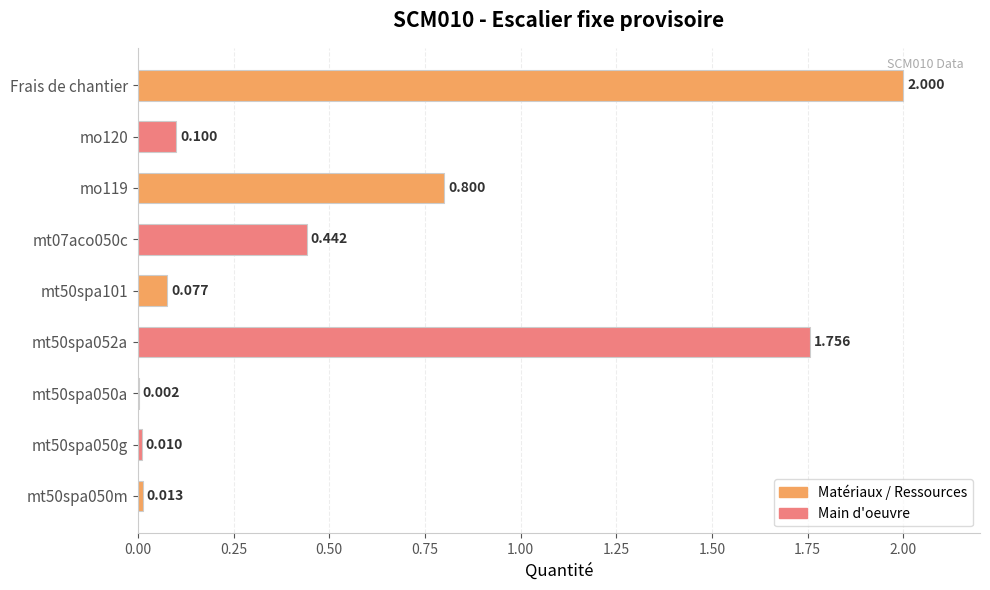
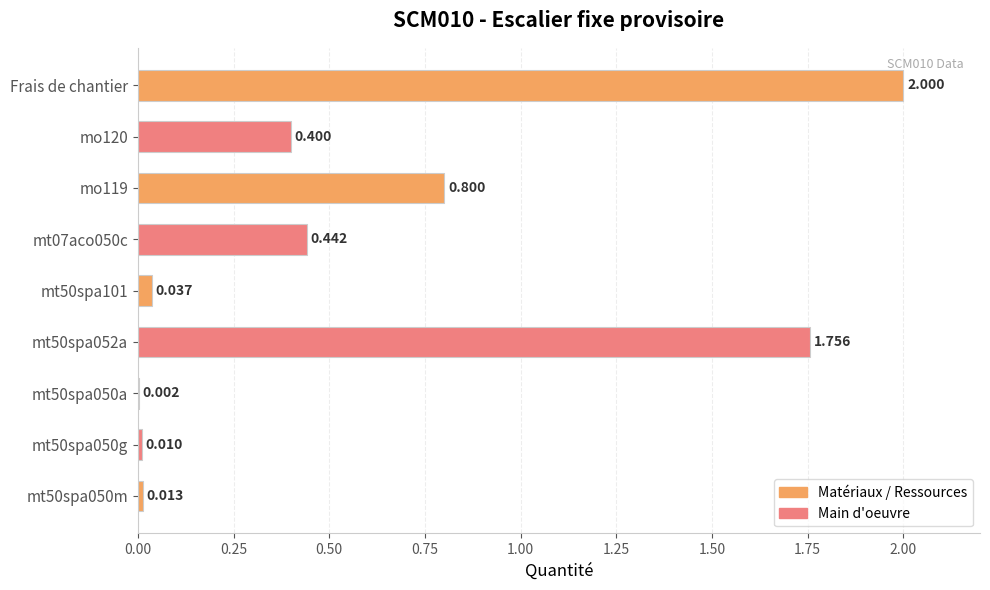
  {
    "Frais de chantier": 2.000,
-   "mo120": 0.100,
+   "mo120": 0.400,
    "mo119": 0.800,
    "mt07aco050c": 0.442,
-   "mt50spa101": 0.077,
+   "mt50spa101": 0.037,
    "mt50spa052a": 1.756,
    "mt50spa050a": 0.002,
    "mt50spa050g": 0.010,
    "mt50spa050m": 0.013
  }
